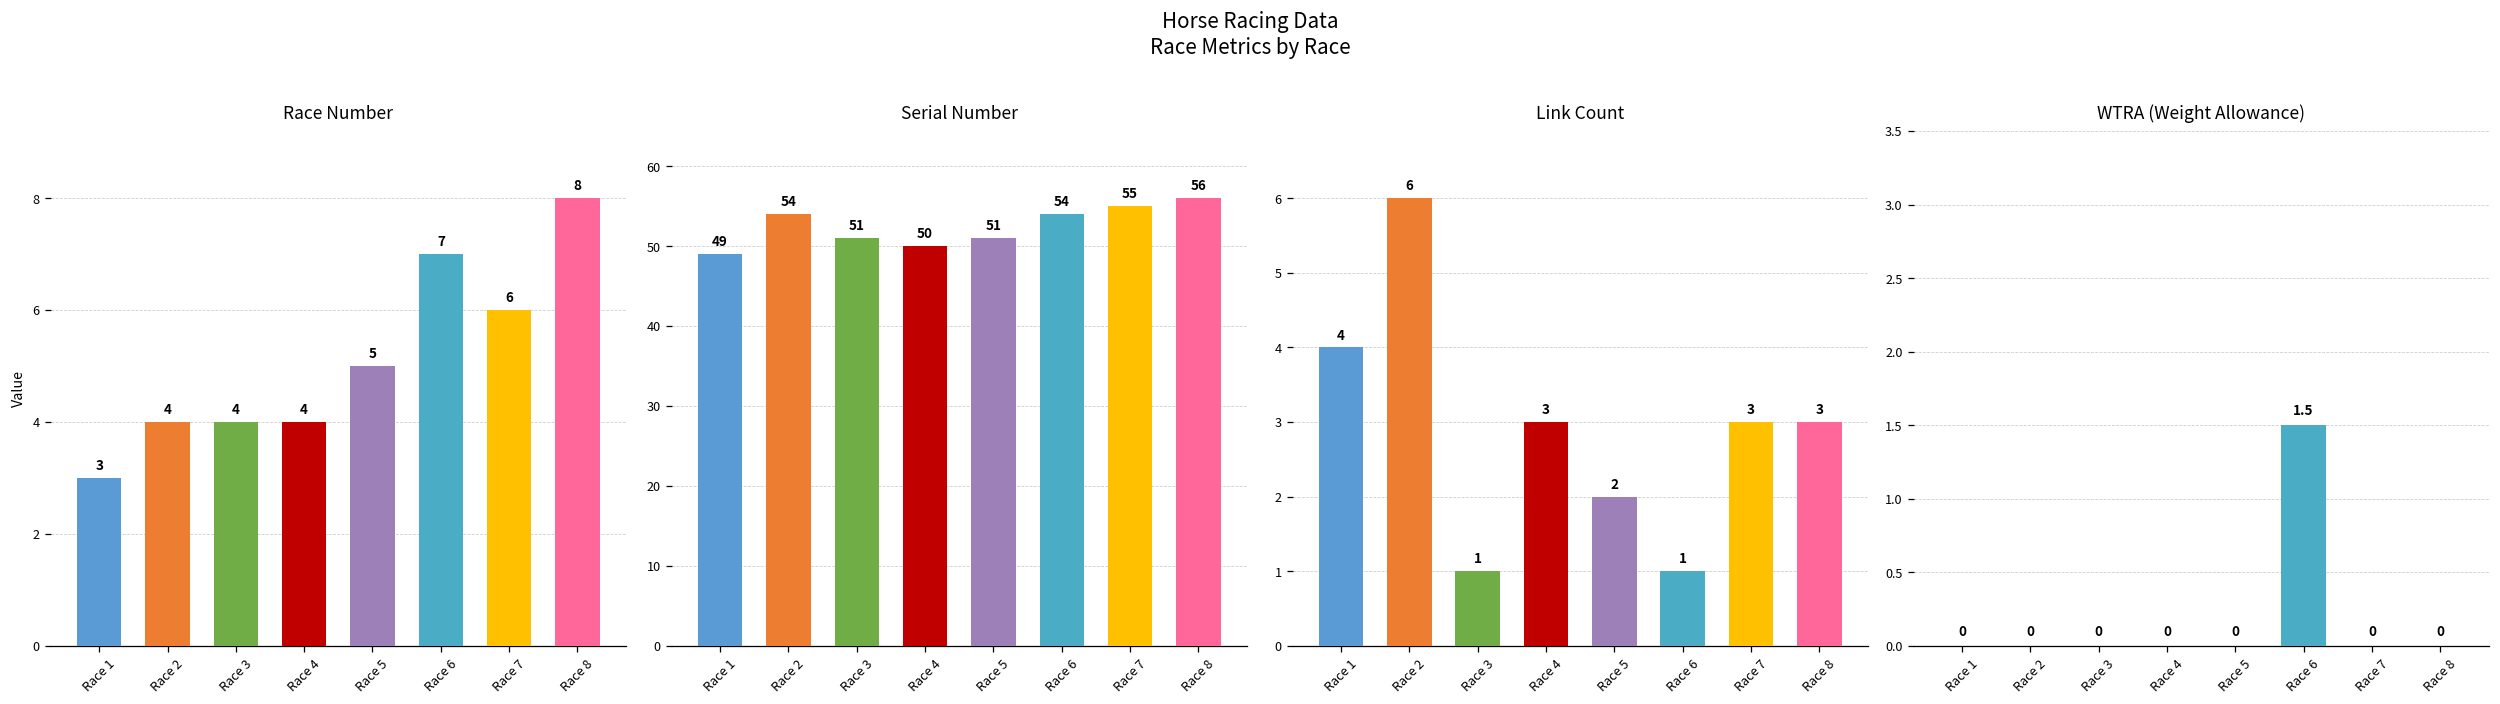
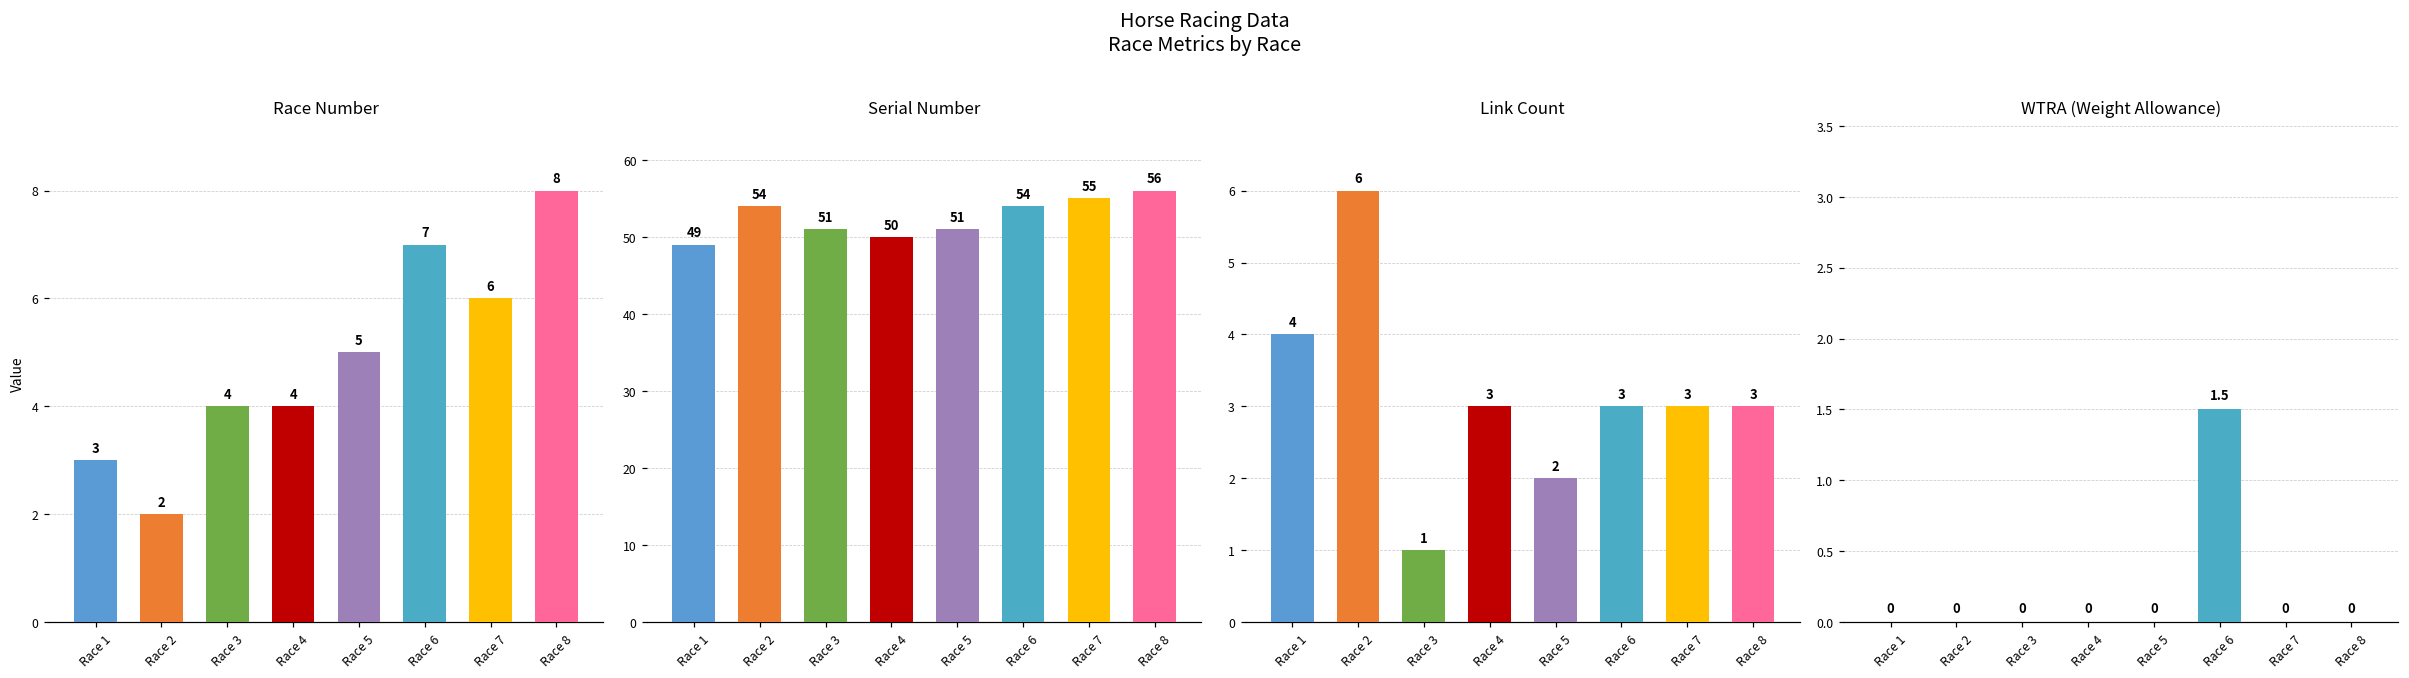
  {
    "Race Number": {
      "Race 1": 3,
-     "Race 2": 4,
+     "Race 2": 2,
      "Race 3": 4,
      "Race 4": 4,
      "Race 5": 5,
      "Race 6": 7,
      "Race 7": 6,
      "Race 8": 8
    },
    "Serial Number": {
      "Race 1": 49,
      "Race 2": 54,
      "Race 3": 51,
      "Race 4": 50,
      "Race 5": 51,
      "Race 6": 54,
      "Race 7": 55,
      "Race 8": 56
    },
    "Link Count": {
      "Race 1": 4,
      "Race 2": 6,
      "Race 3": 1,
      "Race 4": 3,
      "Race 5": 2,
-     "Race 6": 1,
+     "Race 6": 3,
      "Race 7": 3,
      "Race 8": 3
    },
    "WTRA (Weight Allowance)": {
      "Race 1": 0,
      "Race 2": 0,
      "Race 3": 0,
      "Race 4": 0,
      "Race 5": 0,
      "Race 6": 1.5,
      "Race 7": 0,
      "Race 8": 0
    }
  }
